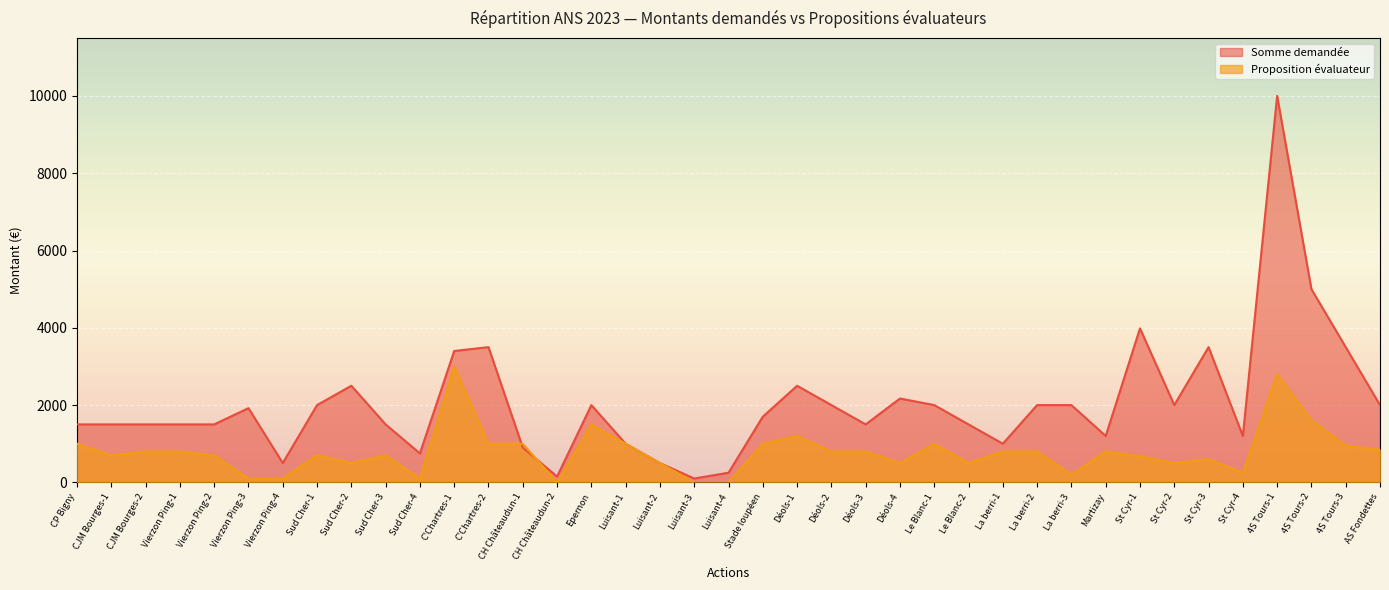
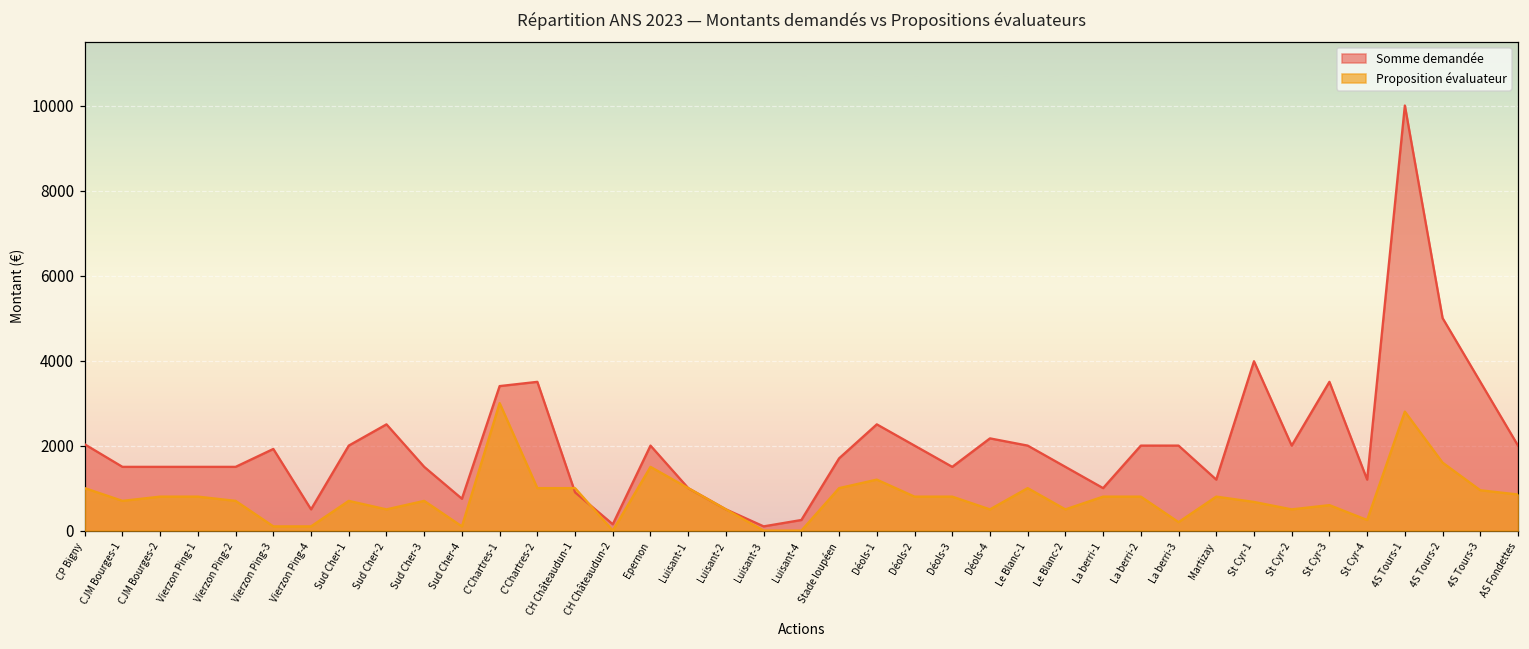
  {
    "Somme demandée": {
-     "CP Bigny": 1500,
+     "CP Bigny": 2000,
      "CJM Bourges-1": 1500,
      "CJM Bourges-2": 1500,
      "Vierzon Ping-1": 1500,
      "Vierzon Ping-2": 1500,
      "Vierzon Ping-3": 1900,
      "Vierzon Ping-4": 500,
      "Sud Cher-1": 2000,
      "Sud Cher-2": 2500,
      "Sud Cher-3": 1500,
      "Sud Cher-4": 800,
      "C'Chartres-1": 3400,
      "C'Chartres-2": 3500,
      "CH Châteaudun-1": 900,
      "CH Châteaudun-2": 200,
      "Epernon": 2000,
      "Luisant-3": 100,
      "Luisant-4": 300,
      "Stade loupéen": 1700,
      "Déols-1": 2500,
      "Déols-2": 2000,
      "Déols-3": 1500,
      "Déols-4": 2200,
      "Le Blanc-1": 2000,
      "Le Blanc-2": 1500,
      "La berri-1": 1000,
      "La berri-2": 2000,
      "La berri-3": 2000,
      "Martizay": 1200,
      "St Cyr-1": 4000,
      "St Cyr-2": 2000,
      "St Cyr-3": 3500,
      "St Cyr-4": 1200,
      "4S Tours-1": 10000,
      "4S Tours-2": 5000,
      "4S Tours-3": 3500,
      "AS Fondettes": 2000
    },
    "Proposition évaluateur": {
      "CP Bigny": 1000,
      "CJM Bourges-1": 700,
      "CJM Bourges-2": 800,
      "Vierzon Ping-1": 800,
      "Vierzon Ping-2": 700,
      "Vierzon Ping-3": 100,
      "Vierzon Ping-4": 100,
      "Sud Cher-1": 700,
      "Sud Cher-2": 500,
      "Sud Cher-3": 700,
      "Sud Cher-4": 100,
      "C'Chartres-1": 3000,
      "C'Chartres-2": 1000,
      "CH Châteaudun-1": 1000,
      "CH Châteaudun-2": 0,
      "Epernon": 1500,
      "Luisant-3": 0,
      "Luisant-4": 0,
      "Stade loupéen": 1000,
      "Déols-1": 1200,
      "Déols-2": 800,
      "Déols-3": 800,
      "Déols-4": 500,
      "Le Blanc-1": 1000,
      "Le Blanc-2": 500,
      "La berri-1": 800,
      "La berri-2": 800,
      "La berri-3": 200,
      "Martizay": 800,
      "St Cyr-1": 700,
      "St Cyr-2": 500,
      "St Cyr-3": 600,
      "St Cyr-4": 300,
      "4S Tours-1": 2800,
      "4S Tours-2": 1600,
      "4S Tours-3": 1000,
      "AS Fondettes": 900
    }
  }
